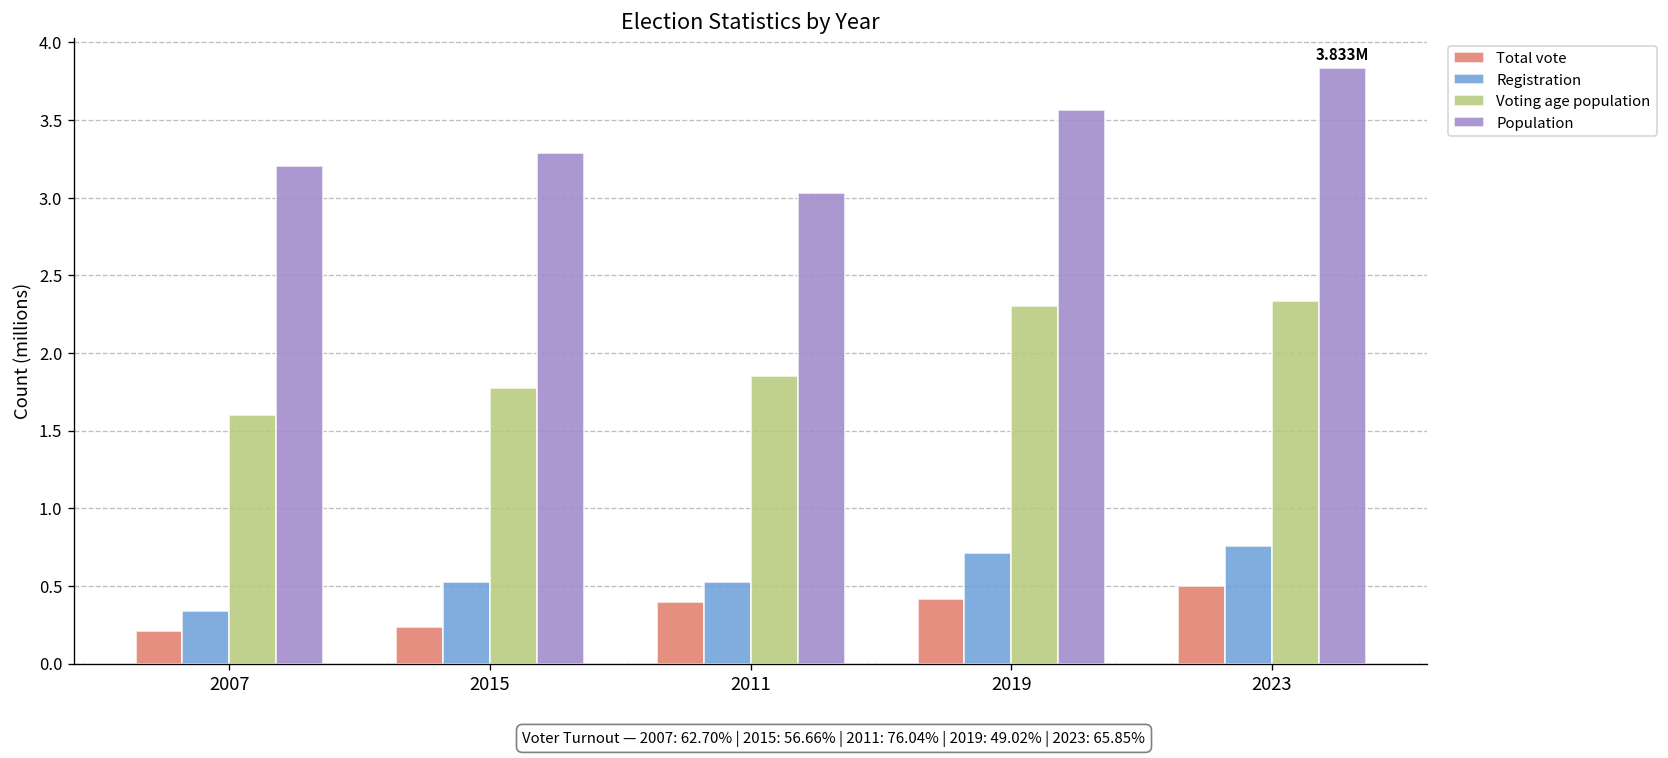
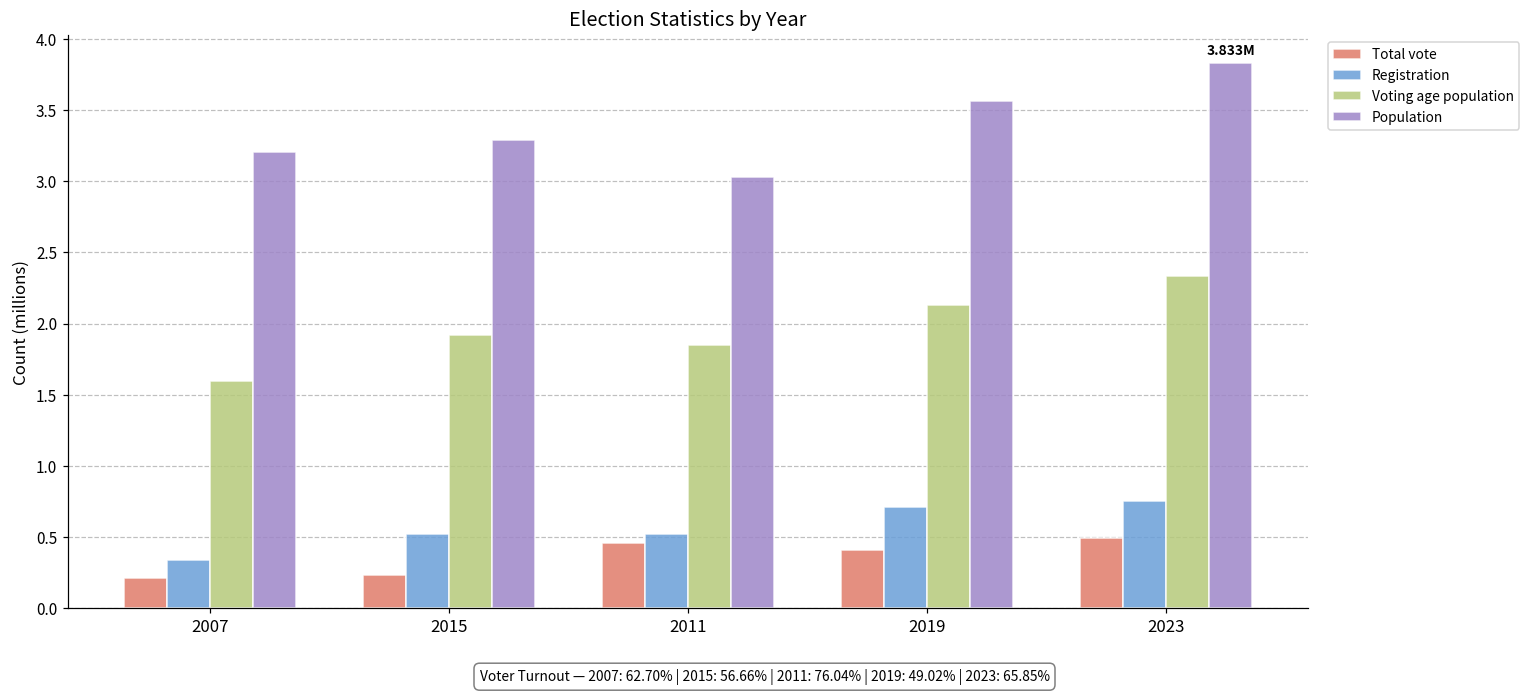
  {
    "Total vote": {
      "2007": 0.21,
      "2015": 0.23,
-     "2011": 0.40,
+     "2011": 0.46,
      "2019": 0.41,
      "2023": 0.50
    },
    "Voting age population": {
      "2007": 1.60,
-     "2015": 1.77,
+     "2015": 1.92,
      "2011": 1.85,
-     "2019": 2.30,
+     "2019": 2.13,
      "2023": 2.33
    }
  }
